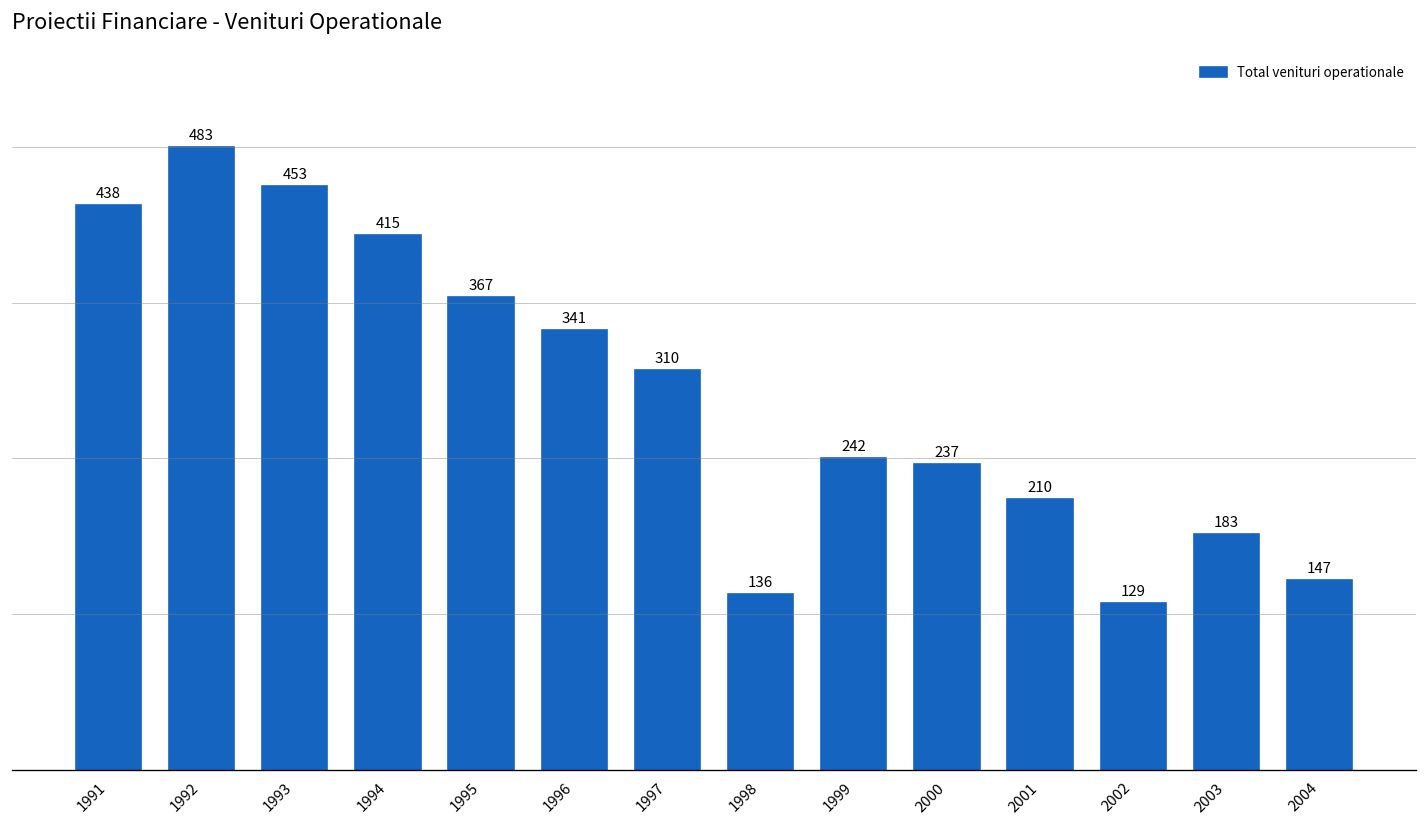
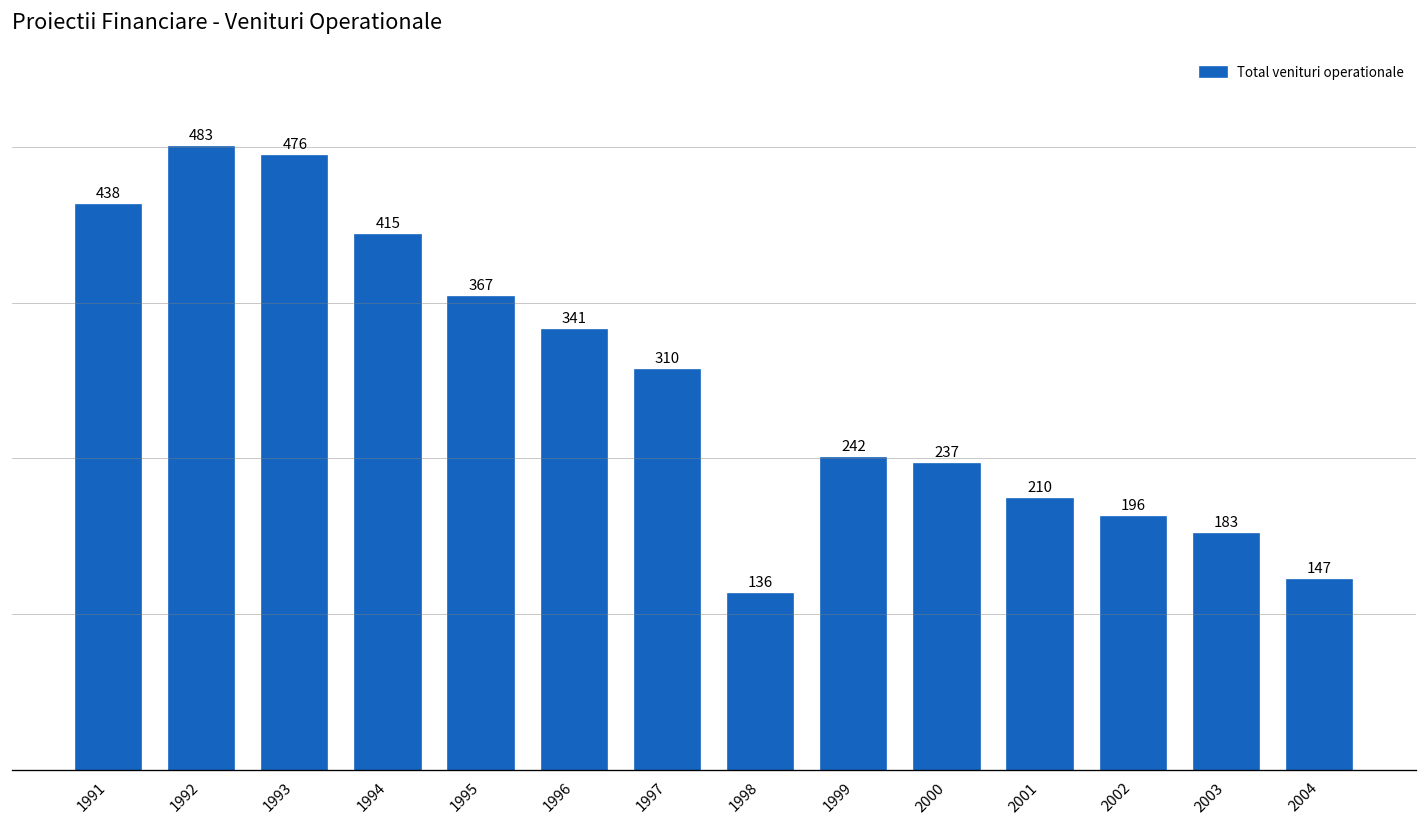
  {
    "1991": 438,
    "1992": 483,
-   "1993": 453,
+   "1993": 476,
    "1994": 415,
    "1995": 367,
    "1996": 341,
    "1997": 310,
    "1998": 136,
    "1999": 242,
    "2000": 237,
    "2001": 210,
-   "2002": 129,
+   "2002": 196,
    "2003": 183,
    "2004": 147
  }
